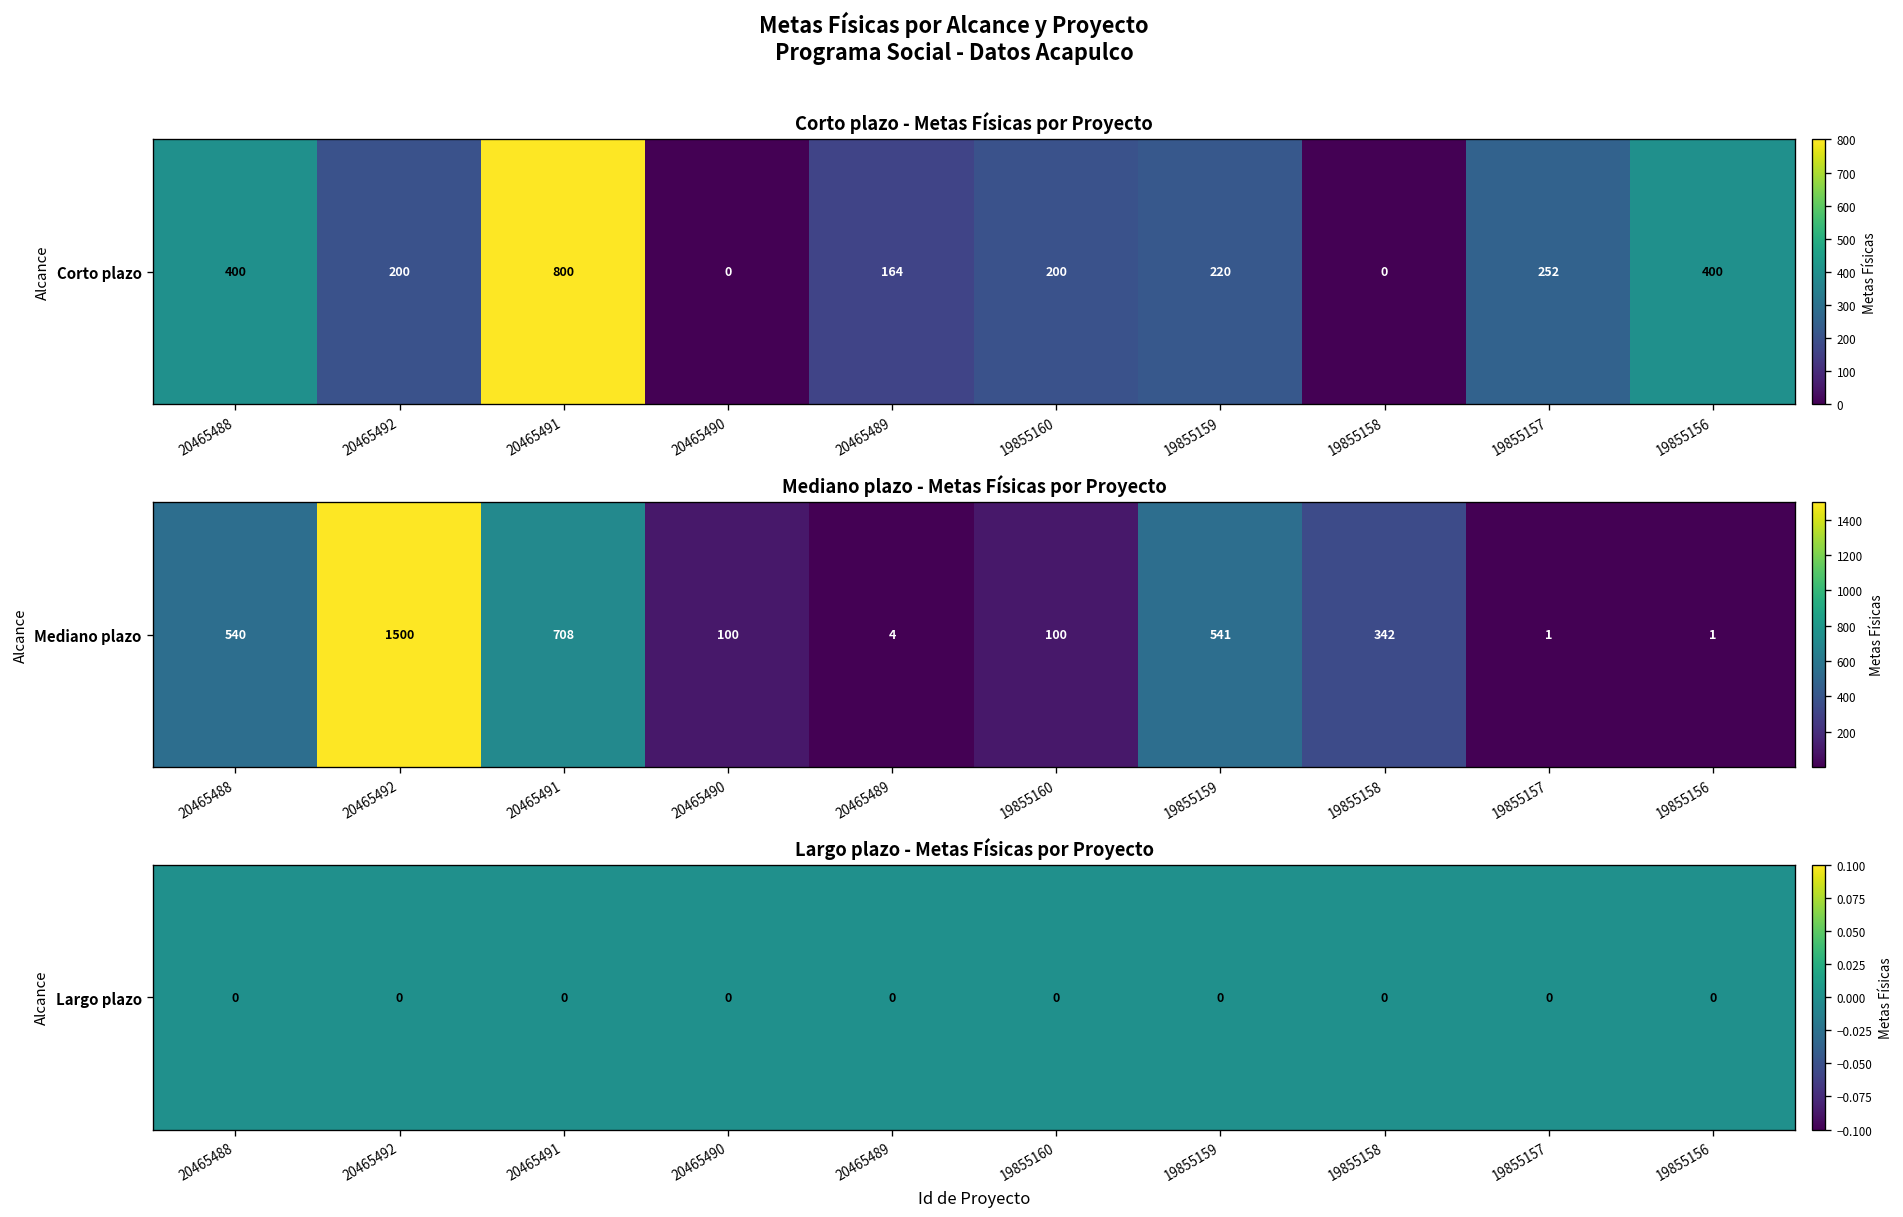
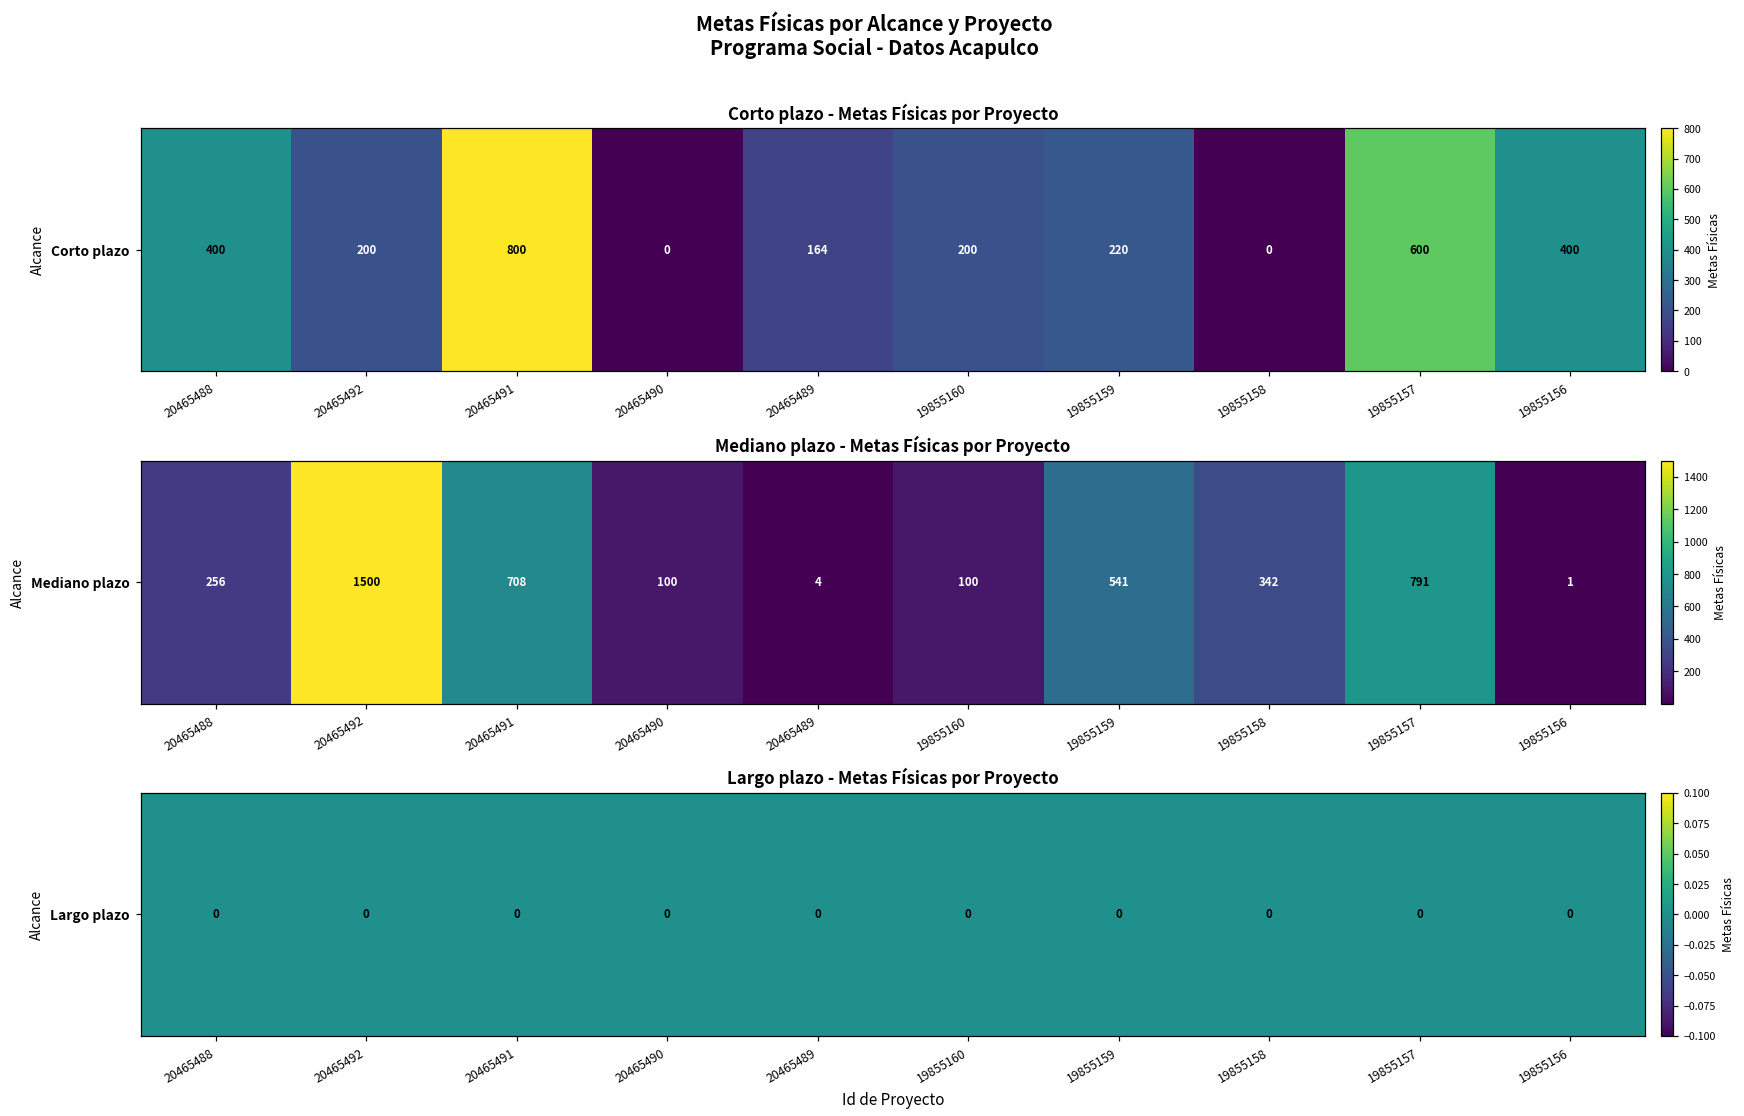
  {
    "Corto plazo - Metas Físicas por Proyecto": {
      "Corto plazo": {
        "20465488": 400,
        "20465492": 200,
        "20465491": 800,
        "20465490": 0,
        "20465489": 164,
        "19855160": 200,
        "19855159": 220,
        "19855158": 0,
-       "19855157": 252,
+       "19855157": 600,
        "19855156": 400
      }
    },
    "Mediano plazo - Metas Físicas por Proyecto": {
      "Mediano plazo": {
-       "20465488": 540,
+       "20465488": 256,
        "20465492": 1500,
        "20465491": 708,
        "20465490": 100,
        "20465489": 4,
        "19855160": 100,
        "19855159": 541,
        "19855158": 342,
-       "19855157": 1,
+       "19855157": 791,
        "19855156": 1
      }
    },
    "Largo plazo - Metas Físicas por Proyecto": {
      "Largo plazo": {
        "20465488": 0,
        "20465492": 0,
        "20465491": 0,
        "20465490": 0,
        "20465489": 0,
        "19855160": 0,
        "19855159": 0,
        "19855158": 0,
        "19855157": 0,
        "19855156": 0
      }
    }
  }
